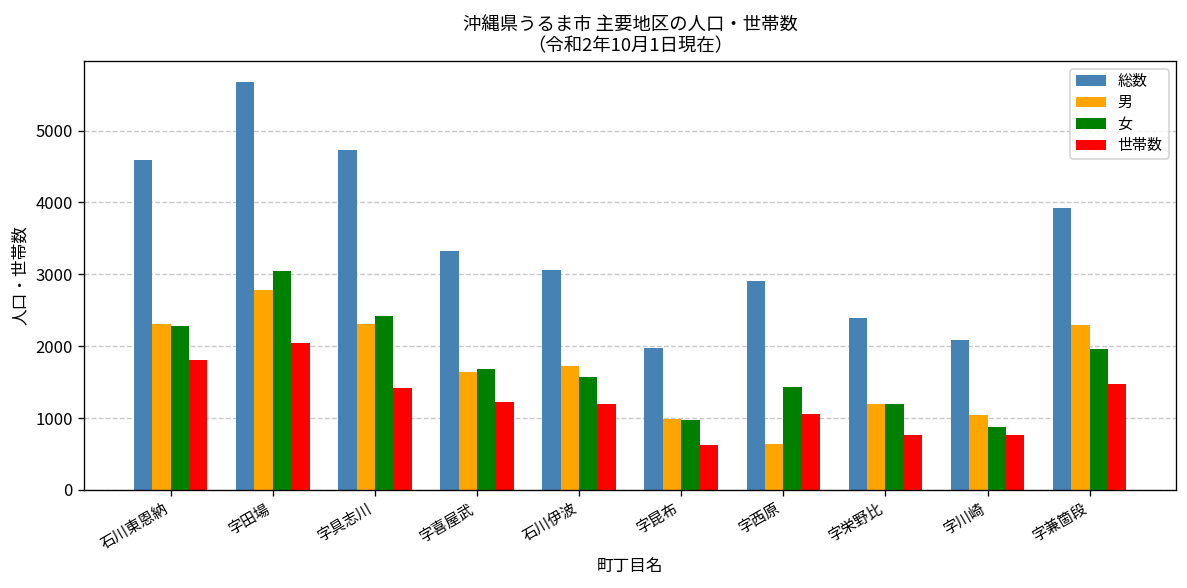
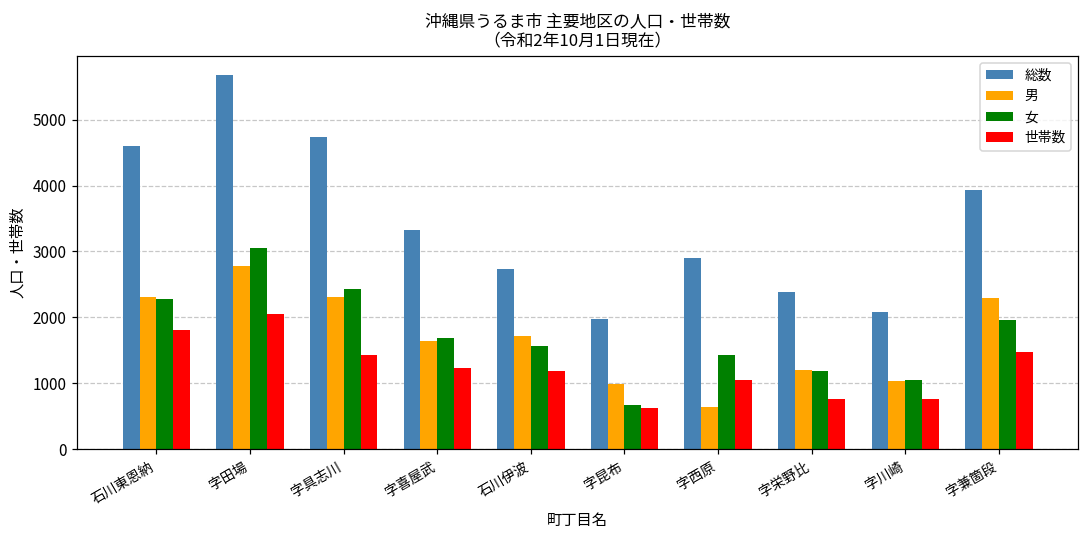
  {
    "総数": {
      "石川東恩納": 4600,
      "字田場": 5700,
      "字具志川": 4700,
      "字喜屋武": 3300,
-     "石川伊波": 3100,
+     "石川伊波": 2700,
      "字昆布": 2000,
      "字西原": 2900,
      "字栄野比": 2400,
      "字川崎": 2100,
      "字兼箇段": 3900
    },
    "男": {
      "石川東恩納": 2300,
      "字田場": 2800,
      "字具志川": 2300,
      "字喜屋武": 1600,
      "石川伊波": 1700,
      "字昆布": 1000,
      "字西原": 600,
      "字栄野比": 1200,
      "字川崎": 1000,
      "字兼箇段": 2300
    },
    "女": {
      "石川東恩納": 2300,
      "字田場": 3000,
      "字具志川": 2400,
      "字喜屋武": 1700,
      "石川伊波": 1600,
-     "字昆布": 1000,
+     "字昆布": 700,
      "字西原": 1400,
      "字栄野比": 1200,
-     "字川崎": 900,
+     "字川崎": 1000,
      "字兼箇段": 2000
    },
    "世帯数": {
      "石川東恩納": 1800,
      "字田場": 2000,
      "字具志川": 1400,
      "字喜屋武": 1200,
      "石川伊波": 1200,
      "字昆布": 600,
      "字西原": 1100,
      "字栄野比": 800,
      "字川崎": 800,
      "字兼箇段": 1500
    }
  }
